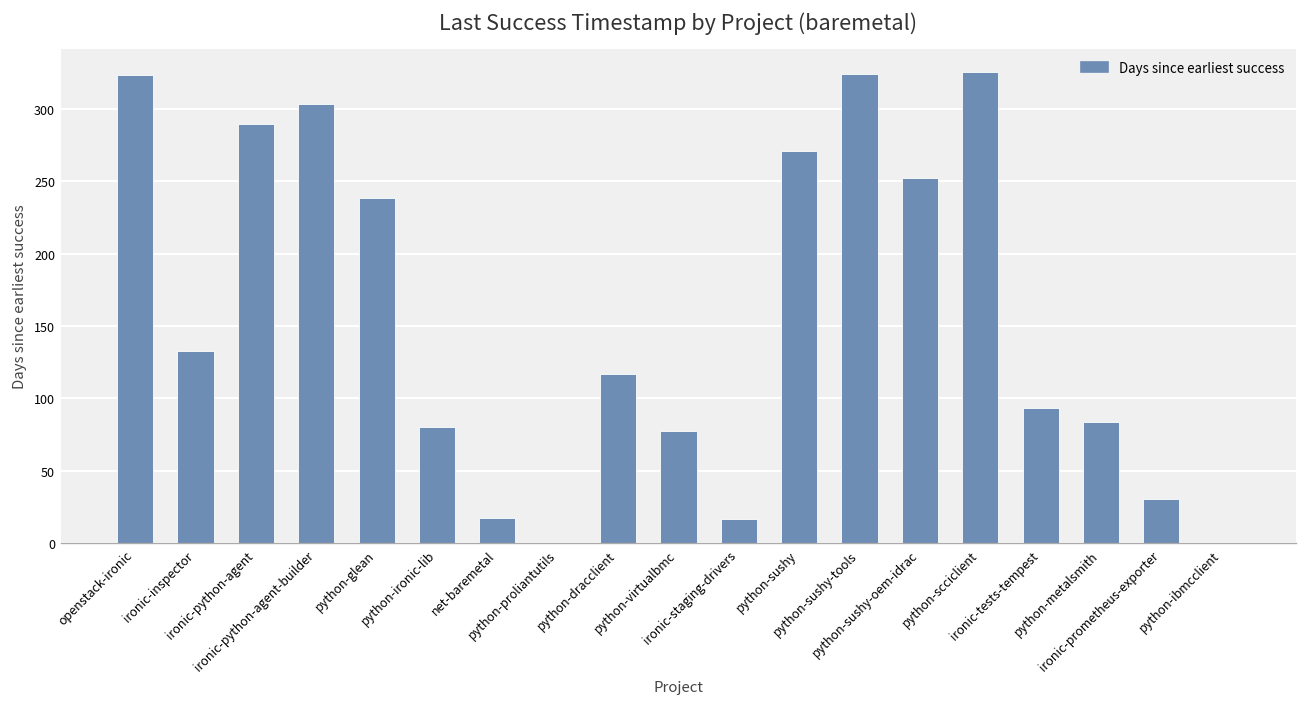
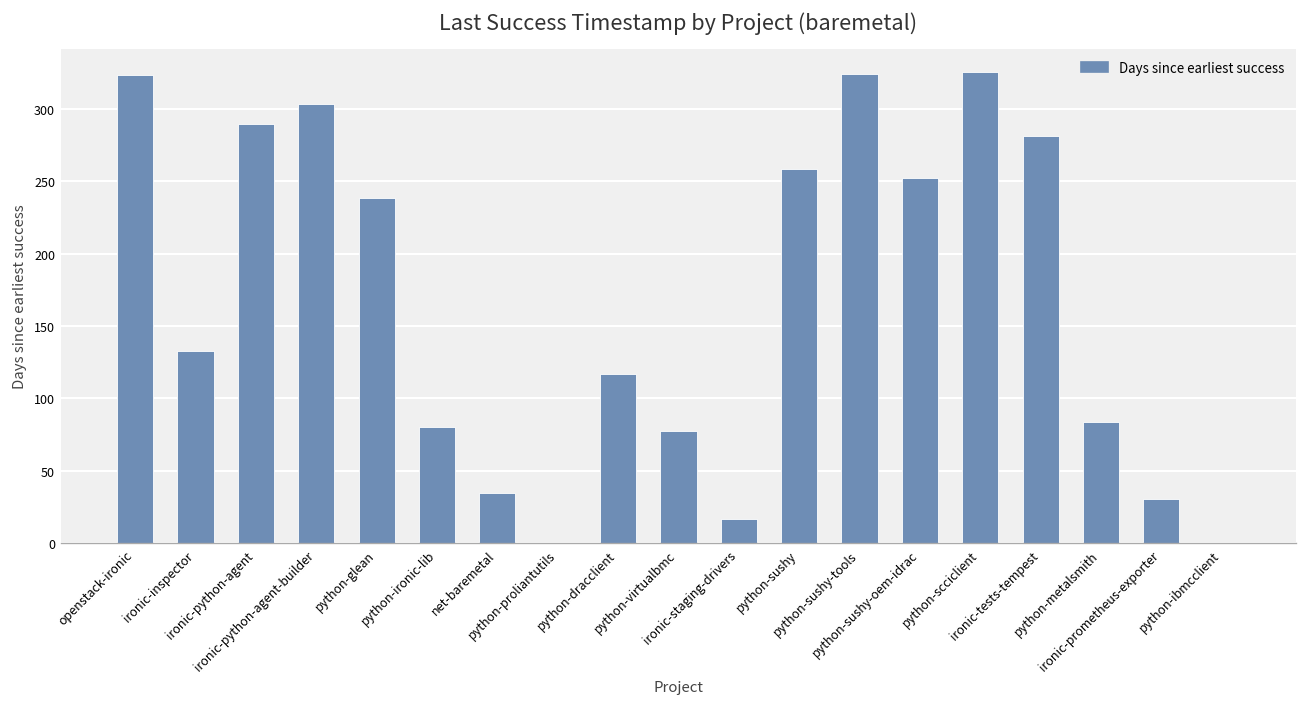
  {
    "openstack-ironic": 324,
    "ironic-inspector": 132,
    "ironic-python-agent": 289,
    "ironic-python-agent-builder": 304,
    "python-glean": 238,
    "python-ironic-lib": 80,
-   "net-baremetal": 17,
+   "net-baremetal": 34,
    "python-proliantutils": 0,
    "python-dracclient": 117,
    "python-virtualbmc": 77,
    "ironic-staging-drivers": 17,
-   "python-sushy": 271,
+   "python-sushy": 259,
    "python-sushy-tools": 324,
    "python-sushy-oem-idrac": 252,
    "python-scciclient": 325,
-   "ironic-tests-tempest": 93,
+   "ironic-tests-tempest": 281,
    "python-metalsmith": 84,
    "ironic-prometheus-exporter": 30
  }
